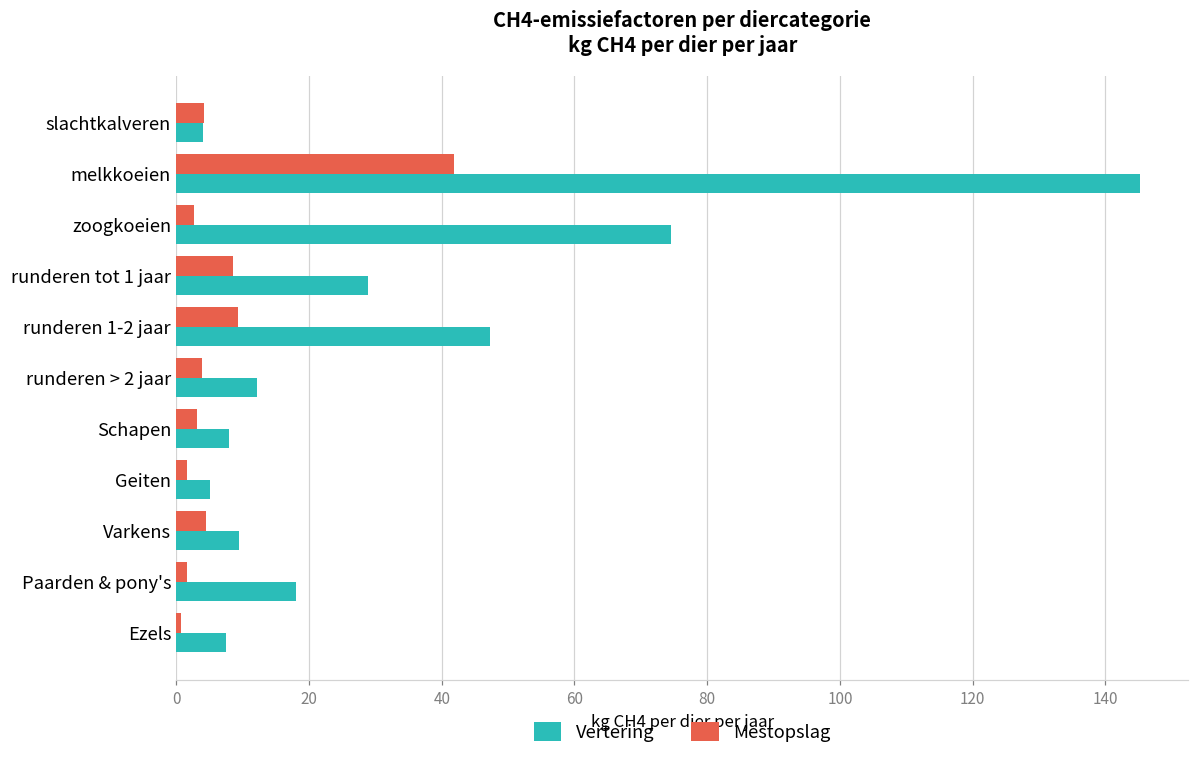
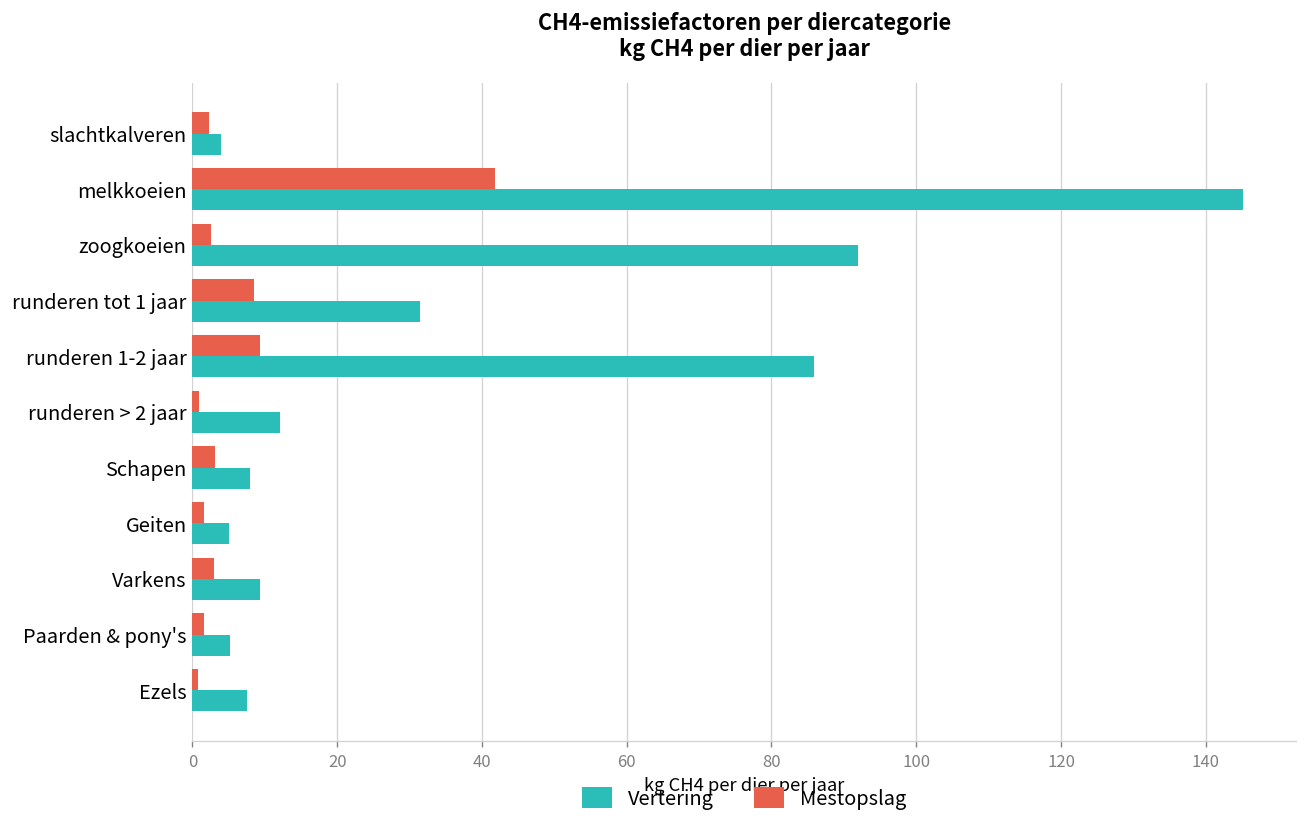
  {
    "Vertering": {
      "slachtkalveren": 4,
      "melkkoeien": 145,
-     "zoogkoeien": 75,
-     "runderen tot 1 jaar": 29,
-     "runderen 1-2 jaar": 47,
+     "zoogkoeien": 92,
+     "runderen tot 1 jaar": 31,
+     "runderen 1-2 jaar": 86,
      "runderen > 2 jaar": 12,
      "Schapen": 8,
      "Geiten": 5,
      "Varkens": 9,
-     "Paarden & pony's": 18,
+     "Paarden & pony's": 5,
      "Ezels": 8
    },
    "Mestopslag": {
-     "slachtkalveren": 4,
+     "slachtkalveren": 2,
      "melkkoeien": 42,
      "zoogkoeien": 3,
      "runderen tot 1 jaar": 9,
      "runderen 1-2 jaar": 9,
-     "runderen > 2 jaar": 4,
+     "runderen > 2 jaar": 1,
      "Schapen": 3,
      "Geiten": 2,
-     "Varkens": 5,
+     "Varkens": 3,
      "Paarden & pony's": 2,
      "Ezels": 1
    }
  }
